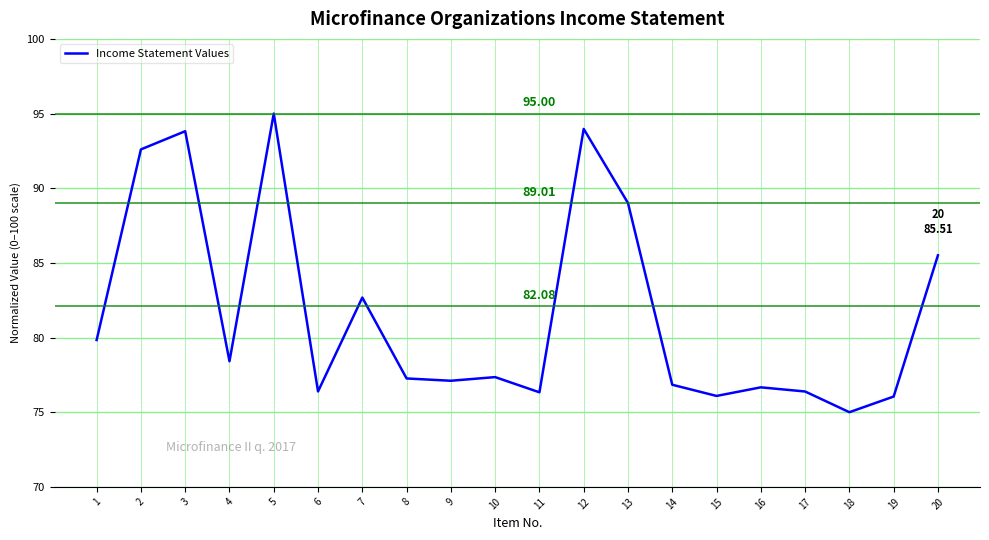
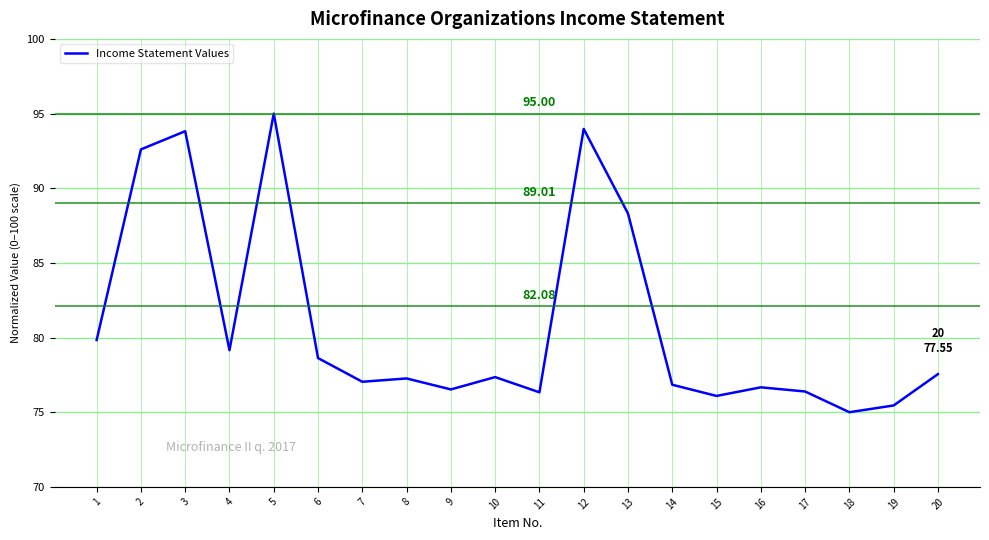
  {
-   "4": 78.4,
-   "6": 76.4,
-   "7": 82.7,
-   "9": 77.1,
-   "13": 89.0,
-   "19": 76.0,
-   "20": 85.51
+   "4": 79.2,
+   "6": 78.6,
+   "7": 77.0,
+   "9": 76.5,
+   "13": 88.3,
+   "19": 75.5,
+   "20": 77.55
  }
